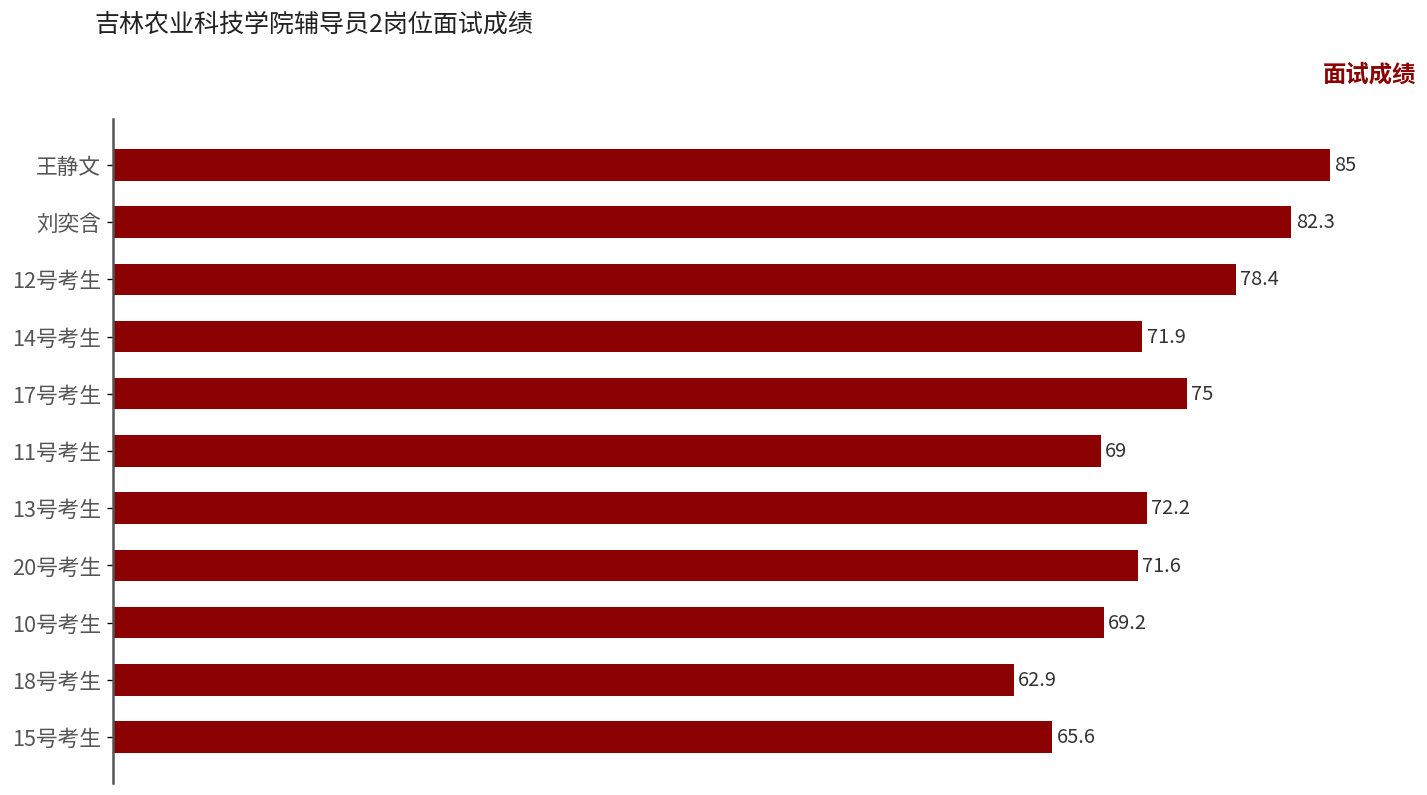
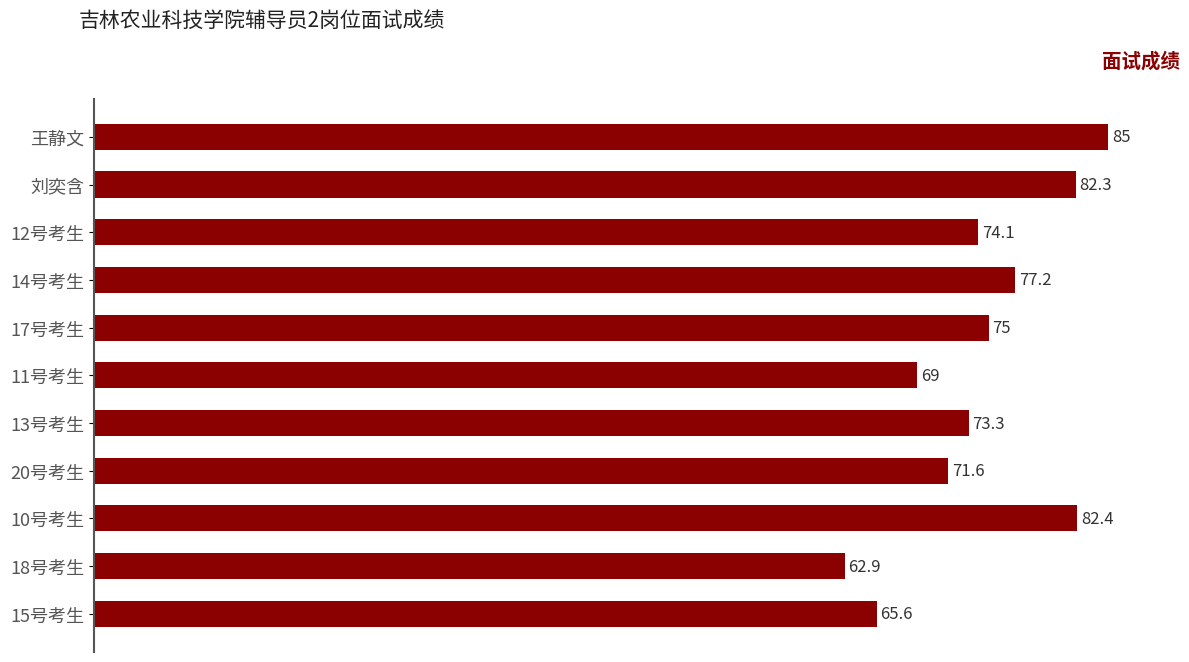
  {
    "王静文": 85,
    "刘奕含": 82.3,
-   "12号考生": 78.4,
-   "14号考生": 71.9,
+   "12号考生": 74.1,
+   "14号考生": 77.2,
    "17号考生": 75,
    "11号考生": 69,
-   "13号考生": 72.2,
+   "13号考生": 73.3,
    "20号考生": 71.6,
-   "10号考生": 69.2,
+   "10号考生": 82.4,
    "18号考生": 62.9,
    "15号考生": 65.6
  }
